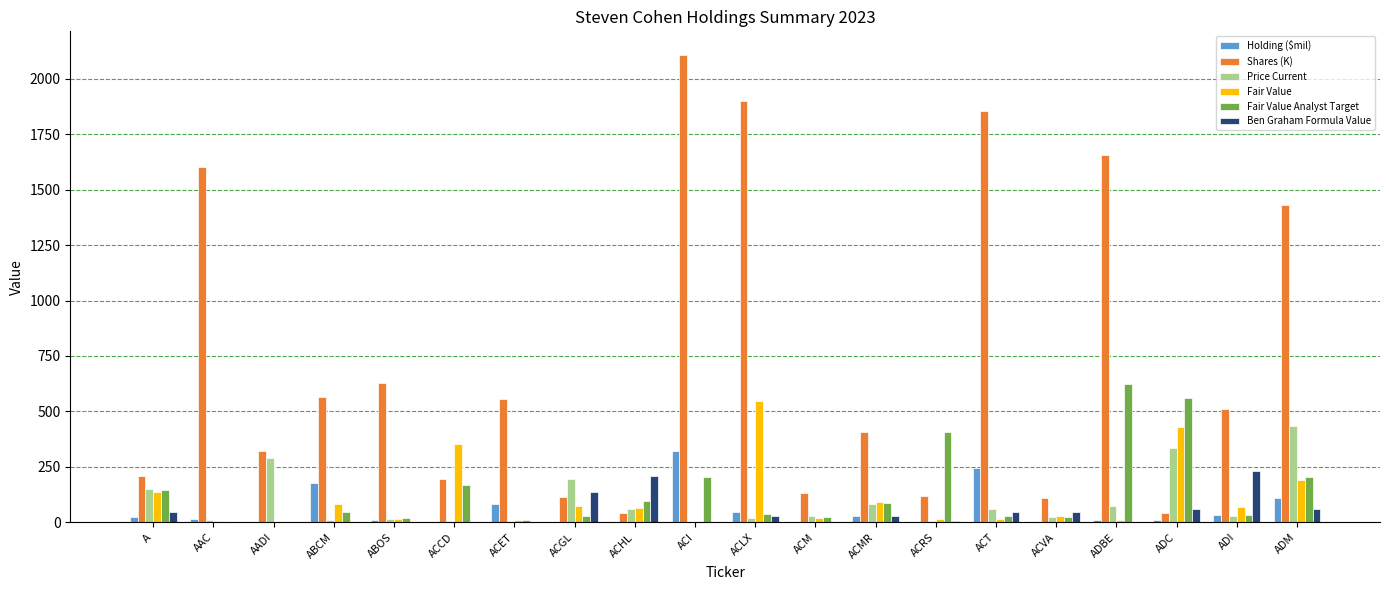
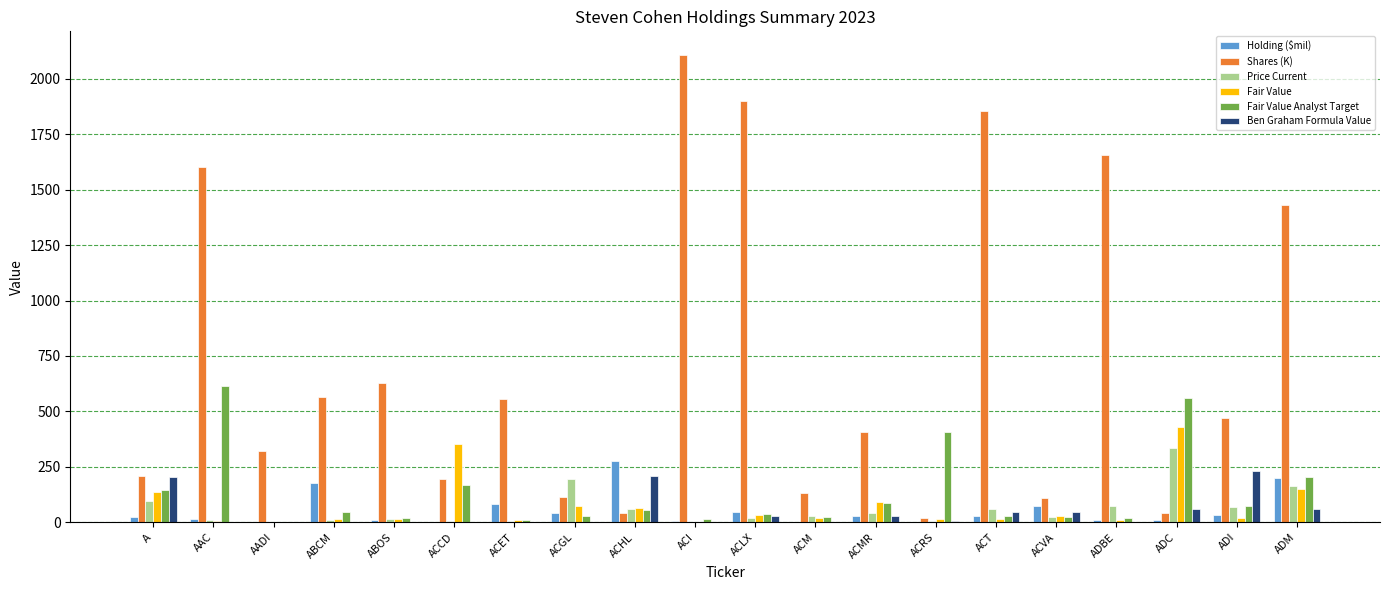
  {
    "Holding ($mil)": {
      "A": 30,
      "AAC": 20,
      "AADI": 0,
      "ABCM": 180,
      "ACET": 80,
-     "ACGL": 0,
-     "ACHL": 0,
-     "ACI": 320,
+     "ACGL": 40,
+     "ACHL": 280,
+     "ACI": 0,
      "ACLX": 50,
      "ACMR": 30,
-     "ACT": 240,
-     "ACVA": 0,
+     "ACT": 30,
+     "ACVA": 70,
      "ADBE": 10,
      "ADC": 10,
      "ADI": 30,
-     "ADM": 110
+     "ADM": 200
    },
    "Shares (K)": {
      "A": 210,
      "AAC": 1600,
      "AADI": 320,
      "ABCM": 570,
      "ABOS": 630,
      "ACCD": 190,
      "ACET": 560,
      "ACGL": 110,
      "ACHL": 40,
      "ACI": 2110,
      "ACLX": 1900,
      "ACM": 130,
      "ACMR": 410,
-     "ACRS": 120,
+     "ACRS": 20,
      "ACT": 1850,
      "ACVA": 110,
      "ADBE": 1660,
      "ADC": 40,
-     "ADI": 510,
+     "ADI": 470,
      "ADM": 1430
    },
    "Price Current": {
-     "A": 150,
-     "AADI": 290,
+     "A": 100,
+     "AADI": 0,
      "ABCM": 10,
      "ABOS": 20,
      "ACGL": 190,
      "ACHL": 60,
      "ACLX": 20,
      "ACM": 30,
-     "ACMR": 80,
+     "ACMR": 40,
      "ACT": 60,
      "ACVA": 20,
      "ADBE": 70,
      "ADC": 340,
-     "ADI": 30,
-     "ADM": 440
+     "ADI": 70,
+     "ADM": 160
    },
    "Fair Value": {
      "A": 140,
      "AADI": 0,
-     "ABCM": 80,
+     "ABCM": 10,
      "ABOS": 20,
      "ACCD": 350,
      "ACGL": 70,
      "ACHL": 60,
-     "ACLX": 550,
+     "ACLX": 30,
      "ACM": 20,
      "ACMR": 90,
      "ACRS": 10,
      "ACT": 10,
      "ACVA": 30,
      "ADC": 430,
-     "ADI": 70,
-     "ADM": 190
+     "ADI": 20,
+     "ADM": 150
    },
    "Fair Value Analyst Target": {
      "A": 150,
-     "AAC": 0,
+     "AAC": 610,
      "AADI": 0,
      "ABCM": 50,
      "ABOS": 20,
      "ACCD": 170,
      "ACET": 10,
      "ACGL": 30,
-     "ACHL": 100,
-     "ACI": 210,
+     "ACHL": 60,
+     "ACI": 10,
      "ACLX": 40,
      "ACM": 30,
      "ACMR": 90,
      "ACRS": 410,
      "ACT": 30,
      "ACVA": 30,
-     "ADBE": 620,
+     "ADBE": 20,
      "ADC": 560,
-     "ADI": 30,
+     "ADI": 80,
      "ADM": 210
    },
    "Ben Graham Formula Value": {
-     "A": 50,
+     "A": 200,
      "AADI": 0,
      "ABCM": 0,
      "ACCD": 0,
      "ACET": 0,
-     "ACGL": 140,
+     "ACGL": 0,
      "ACHL": 210,
      "ACI": 0,
      "ACLX": 30,
      "ACM": 0,
      "ACMR": 30,
      "ACT": 50,
      "ACVA": 50,
      "ADBE": 0,
      "ADC": 60,
      "ADI": 230,
      "ADM": 60
    }
  }
